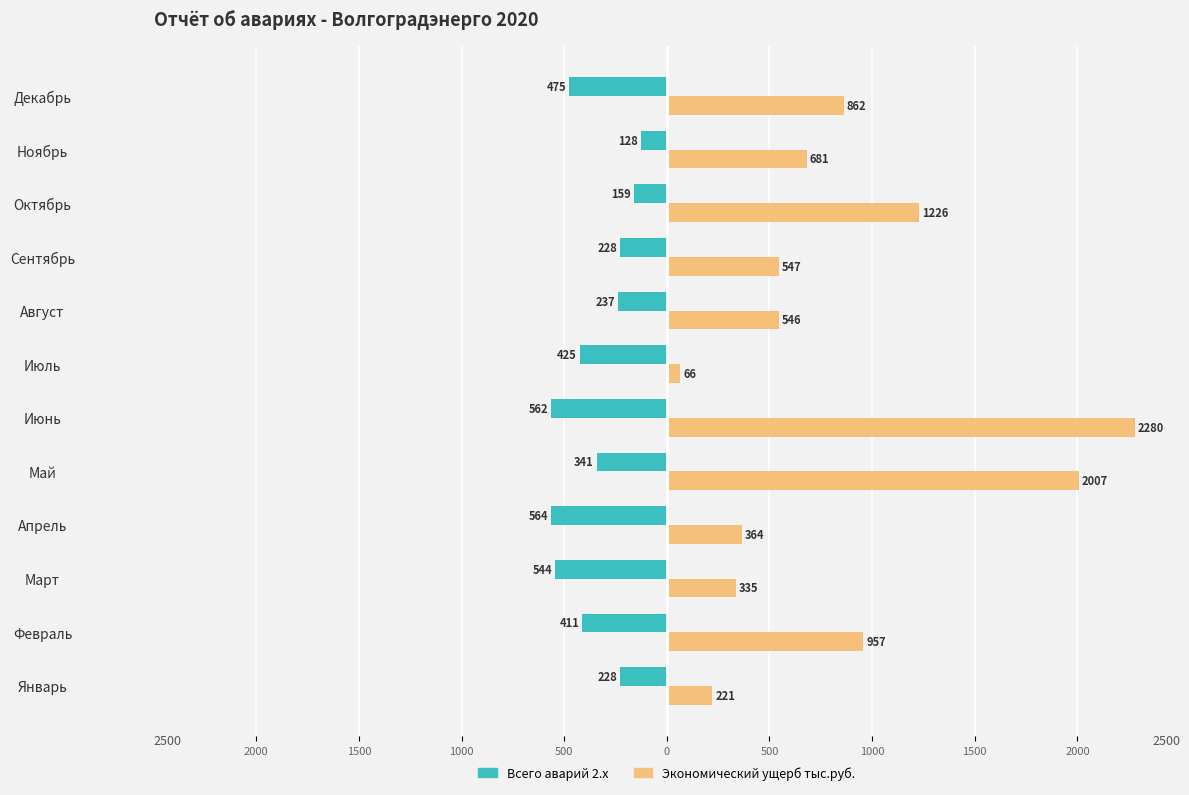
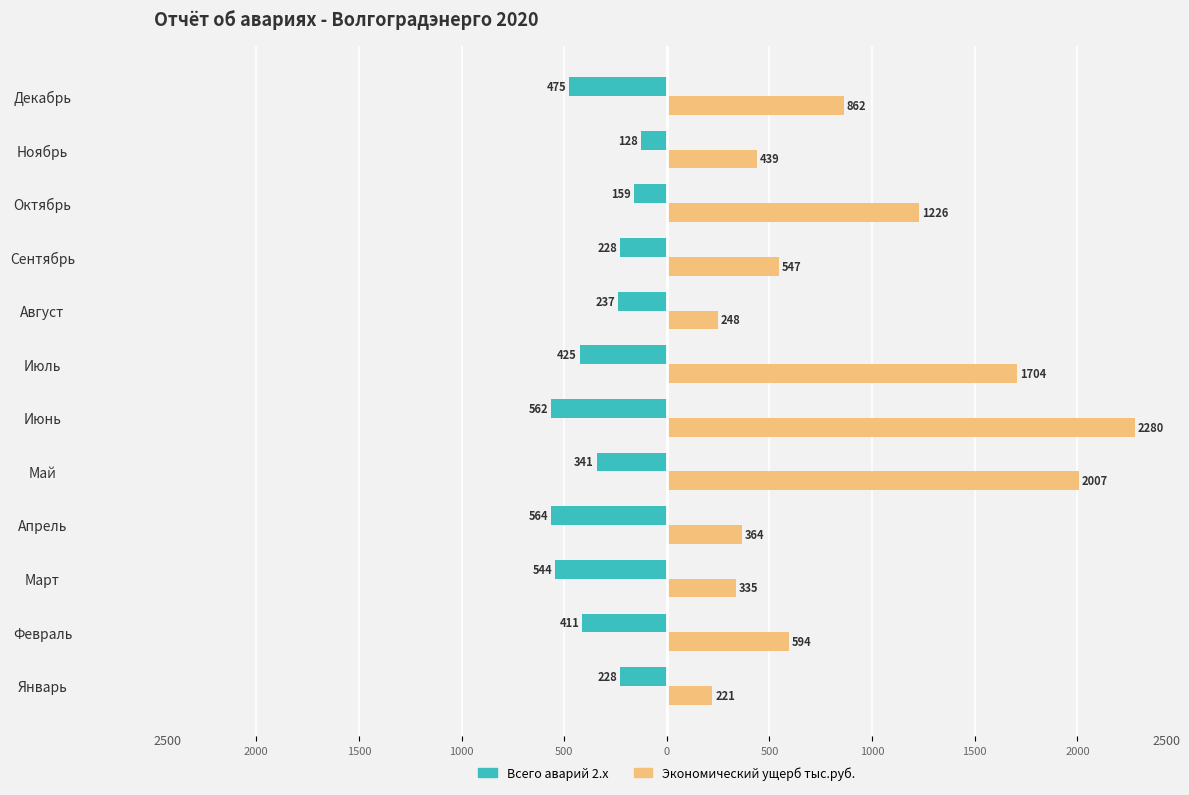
  {
    "Экономический ущерб тыс.руб.": {
      "Декабрь": 862,
-     "Ноябрь": 681,
+     "Ноябрь": 439,
      "Октябрь": 1226,
      "Сентябрь": 547,
-     "Август": 546,
-     "Июль": 66,
+     "Август": 248,
+     "Июль": 1704,
      "Июнь": 2280,
      "Май": 2007,
      "Апрель": 364,
      "Март": 335,
-     "Февраль": 957,
+     "Февраль": 594,
      "Январь": 221
    }
  }
